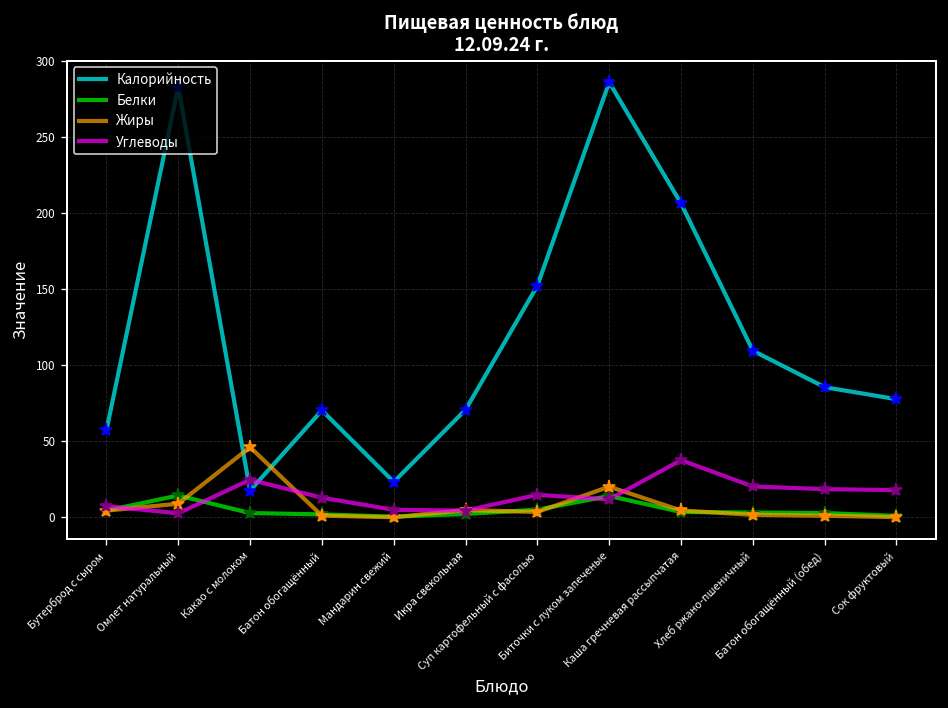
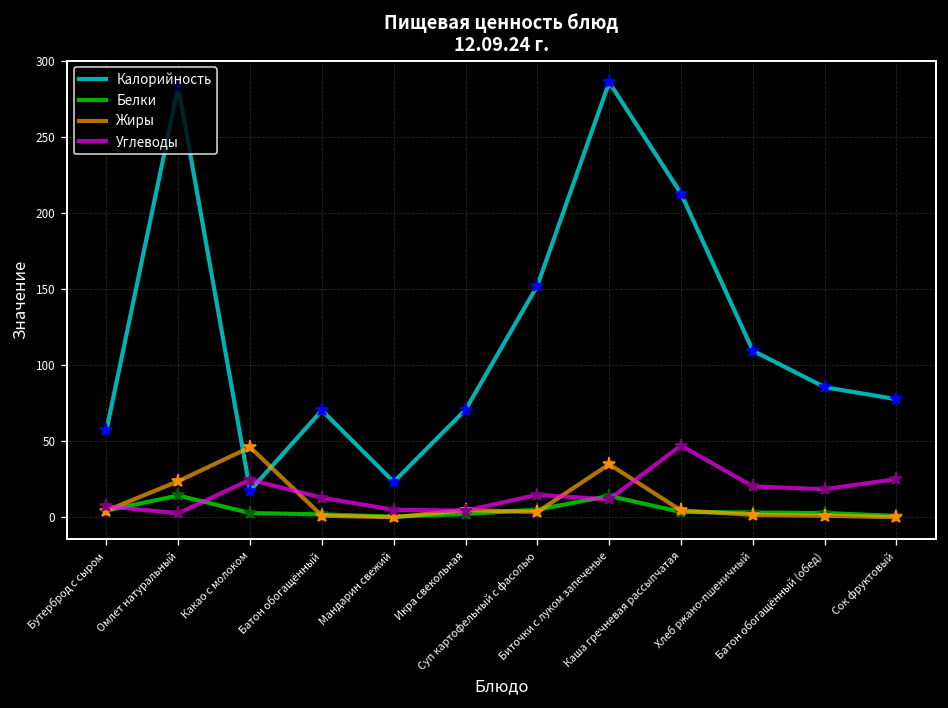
  {
    "Калорийность": {
      "Бутерброд с сыром": 57,
      "Какао с молоком": 18,
      "Батон обогащённый": 70,
      "Мандарин свежий": 23,
      "Икра свекольная": 71,
      "Суп картофельный с фасолью": 153,
      "Биточки с луком запеченые": 286,
-     "Каша гречневая рассыпчатая": 207,
+     "Каша гречневая рассыпчатая": 213,
      "Хлеб ржано-пшеничный": 110,
      "Батон обогащённый (обед)": 86,
      "Сок фруктовый": 78
    },
    "Белки": {
      "Омлет натуральный": 14,
      "Какао с молоком": 3,
      "Икра свекольная": 2,
      "Биточки с луком запеченые": 14
    },
    "Жиры": {
-     "Омлет натуральный": 9,
+     "Омлет натуральный": 24,
      "Какао с молоком": 46,
-     "Биточки с луком запеченые": 20
+     "Биточки с луком запеченые": 35
    },
    "Углеводы": {
      "Бутерброд с сыром": 7,
      "Омлет натуральный": 3,
      "Какао с молоком": 25,
      "Батон обогащённый": 13,
      "Мандарин свежий": 5,
      "Суп картофельный с фасолью": 15,
      "Биточки с луком запеченые": 12,
-     "Каша гречневая рассыпчатая": 38,
+     "Каша гречневая рассыпчатая": 47,
      "Хлеб ржано-пшеничный": 20,
      "Батон обогащённый (обед)": 19,
-     "Сок фруктовый": 18
+     "Сок фруктовый": 25
    }
  }
